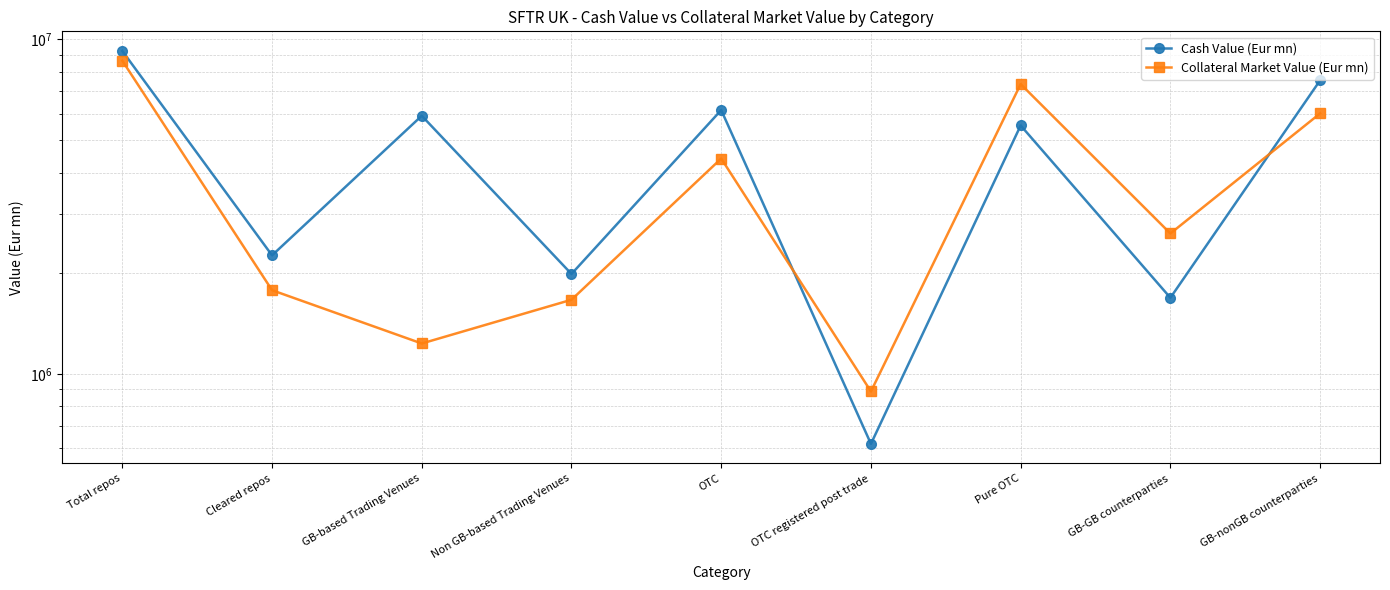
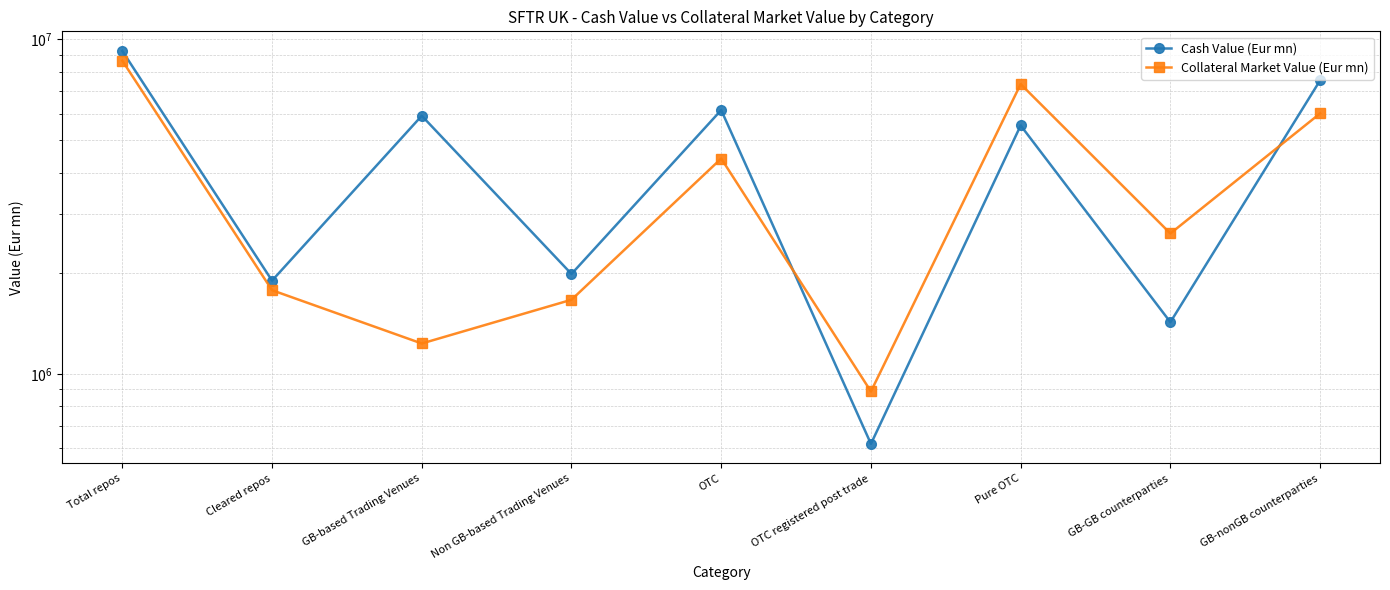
  {
    "Cash Value (Eur mn)": {
      "Total repos": 9200000,
-     "Cleared repos": 2300000,
+     "Cleared repos": 1900000,
      "GB-based Trading Venues": 5900000,
      "Non GB-based Trading Venues": 2000000,
      "OTC": 6200000,
      "OTC registered post trade": 620000,
      "Pure OTC": 5500000,
-     "GB-GB counterparties": 1700000,
+     "GB-GB counterparties": 1430000,
      "GB-nonGB counterparties": 7500000
    },
    "Collateral Market Value (Eur mn)": {
      "Total repos": 8600000,
      "Cleared repos": 1800000,
      "GB-based Trading Venues": 1230000,
      "Non GB-based Trading Venues": 1700000,
      "OTC": 4400000,
      "OTC registered post trade": 890000,
      "Pure OTC": 7400000,
      "GB-GB counterparties": 2600000,
      "GB-nonGB counterparties": 6000000
    }
  }
